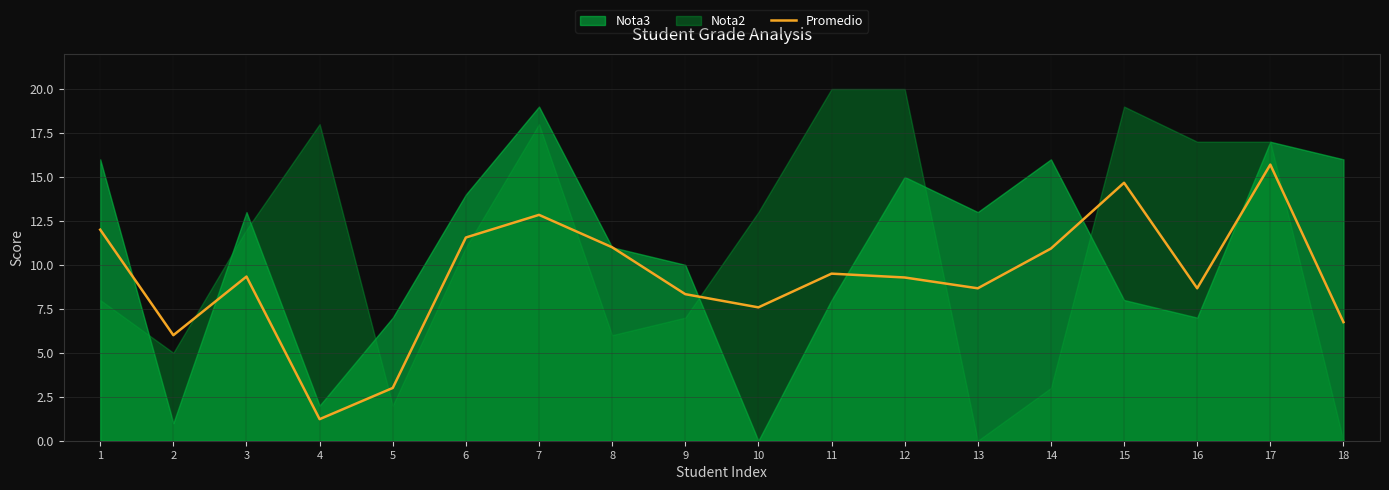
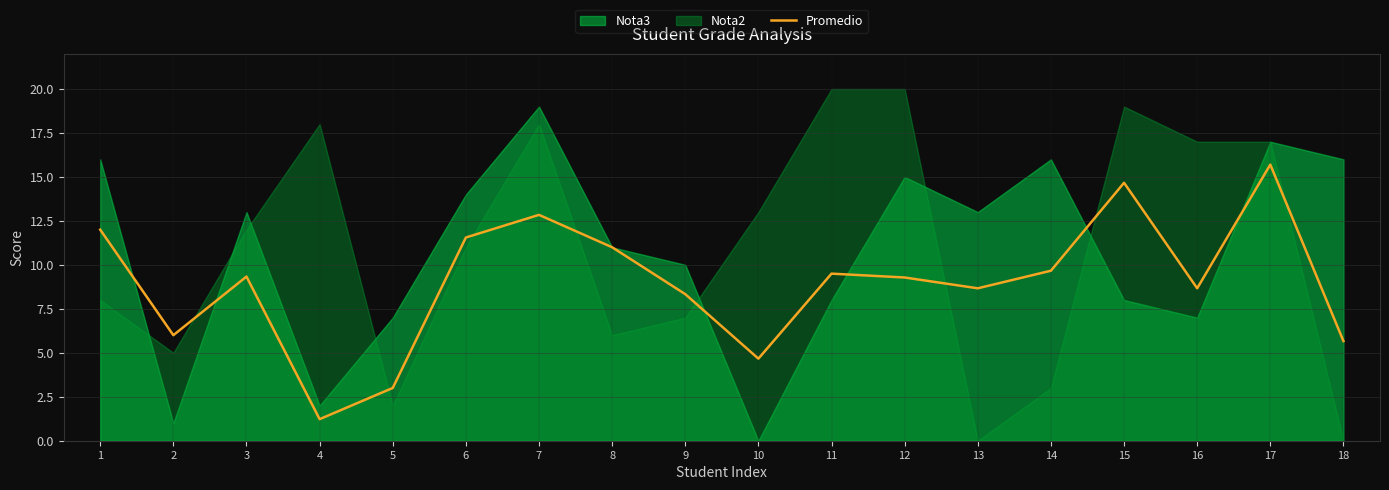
  {
    "Promedio": {
      "1": 12.0,
      "2": 6.0,
      "3": 9.3,
      "4": 1.2,
      "5": 3.0,
      "6": 11.6,
      "7": 12.8,
      "9": 8.3,
-     "10": 7.6,
+     "10": 4.7,
      "11": 9.5,
      "12": 9.3,
      "13": 8.7,
-     "14": 10.9,
+     "14": 9.7,
      "15": 14.7,
      "16": 8.7,
      "17": 15.7,
-     "18": 6.7
+     "18": 5.7
    }
  }
